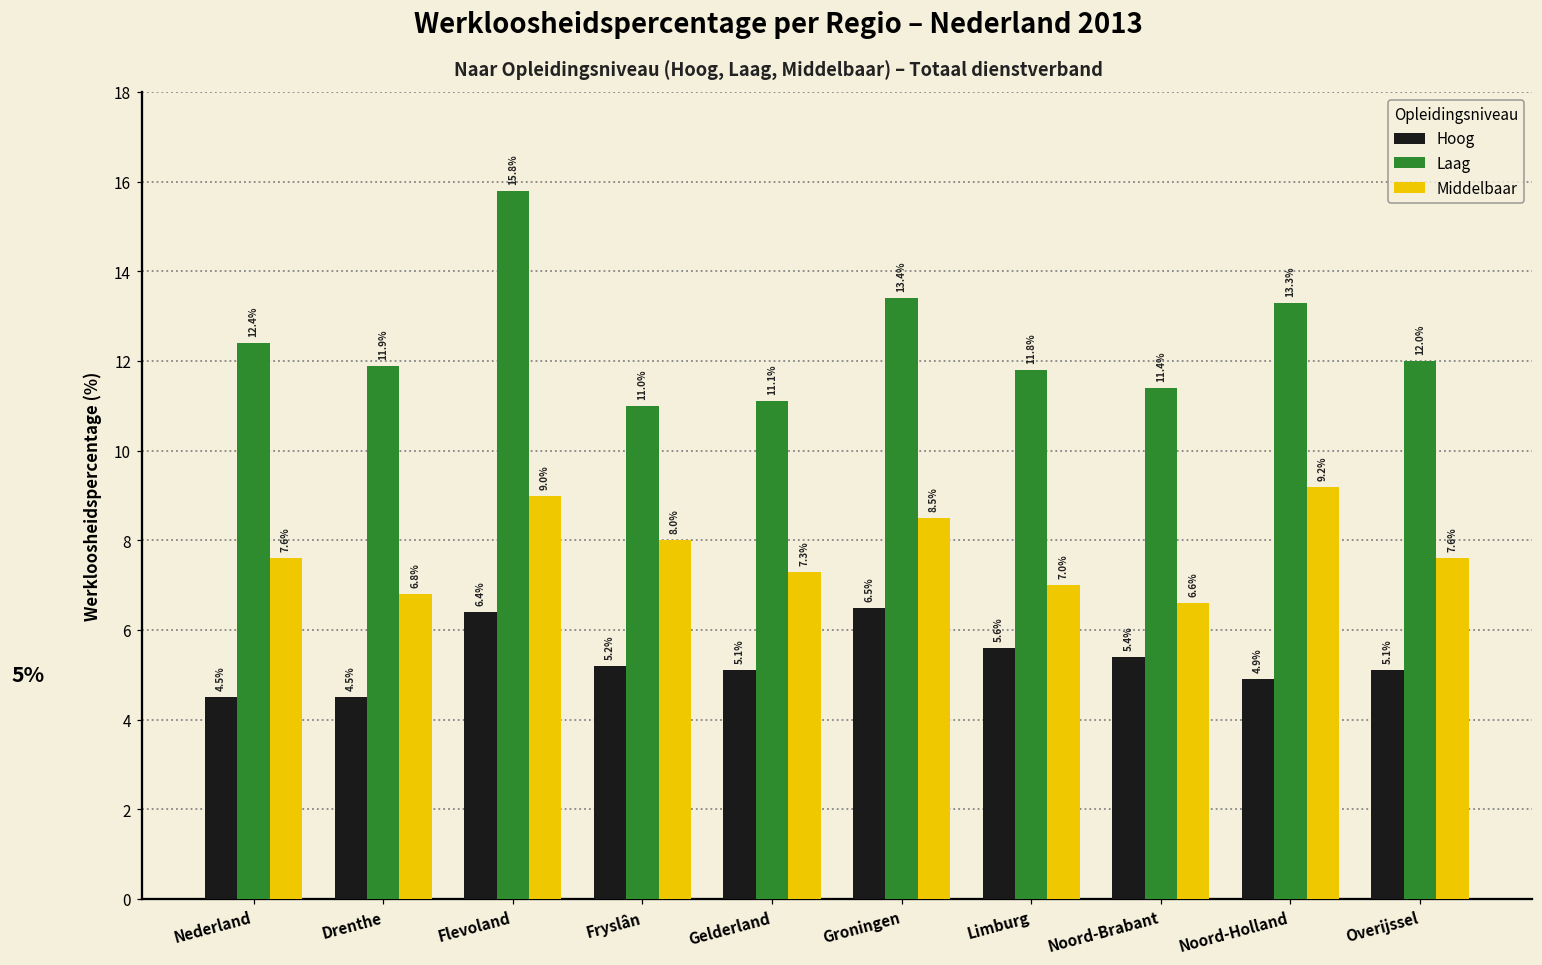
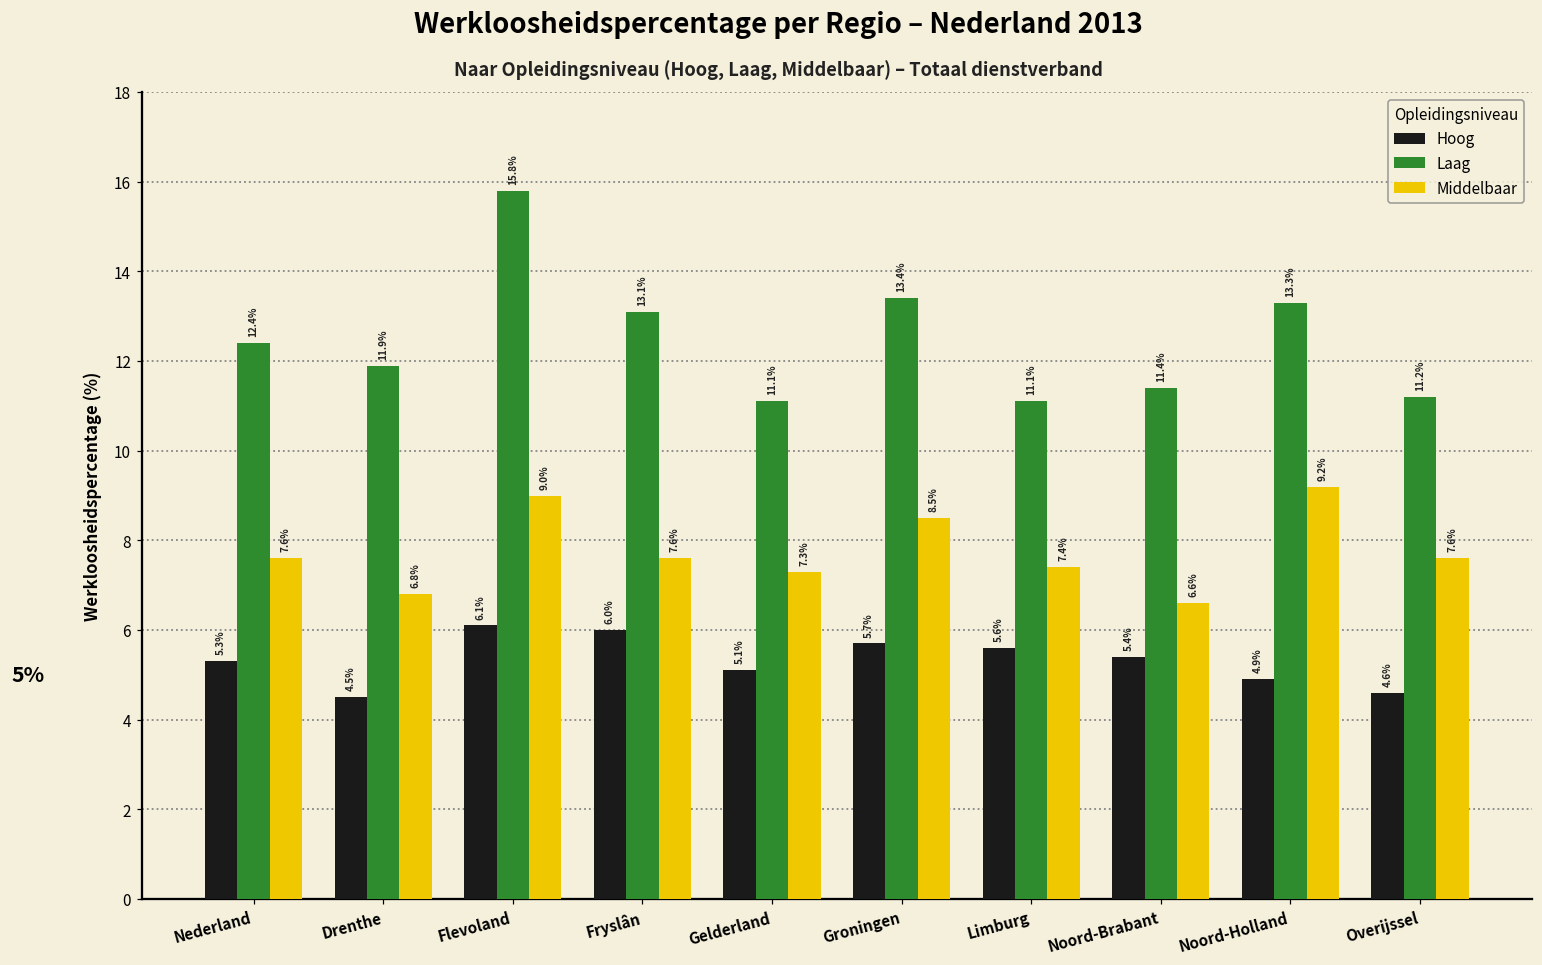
  {
    "Hoog": {
-     "Nederland": "4.5%",
+     "Nederland": "5.3%",
      "Drenthe": "4.5%",
-     "Flevoland": "6.4%",
-     "Fryslân": "5.2%",
+     "Flevoland": "6.1%",
+     "Fryslân": "6.0%",
      "Gelderland": "5.1%",
-     "Groningen": "6.5%",
+     "Groningen": "5.7%",
      "Limburg": "5.6%",
      "Noord-Brabant": "5.4%",
      "Noord-Holland": "4.9%",
-     "Overijssel": "5.1%"
+     "Overijssel": "4.6%"
    },
    "Laag": {
      "Nederland": "12.4%",
      "Drenthe": "11.9%",
      "Flevoland": "15.8%",
-     "Fryslân": "11.0%",
+     "Fryslân": "13.1%",
      "Gelderland": "11.1%",
      "Groningen": "13.4%",
-     "Limburg": "11.8%",
+     "Limburg": "11.1%",
      "Noord-Brabant": "11.4%",
      "Noord-Holland": "13.3%",
-     "Overijssel": "12.0%"
+     "Overijssel": "11.2%"
    },
    "Middelbaar": {
      "Nederland": "7.6%",
      "Drenthe": "6.8%",
      "Flevoland": "9.0%",
-     "Fryslân": "8.0%",
+     "Fryslân": "7.6%",
      "Gelderland": "7.3%",
      "Groningen": "8.5%",
-     "Limburg": "7.0%",
+     "Limburg": "7.4%",
      "Noord-Brabant": "6.6%",
      "Noord-Holland": "9.2%",
      "Overijssel": "7.6%"
    }
  }
